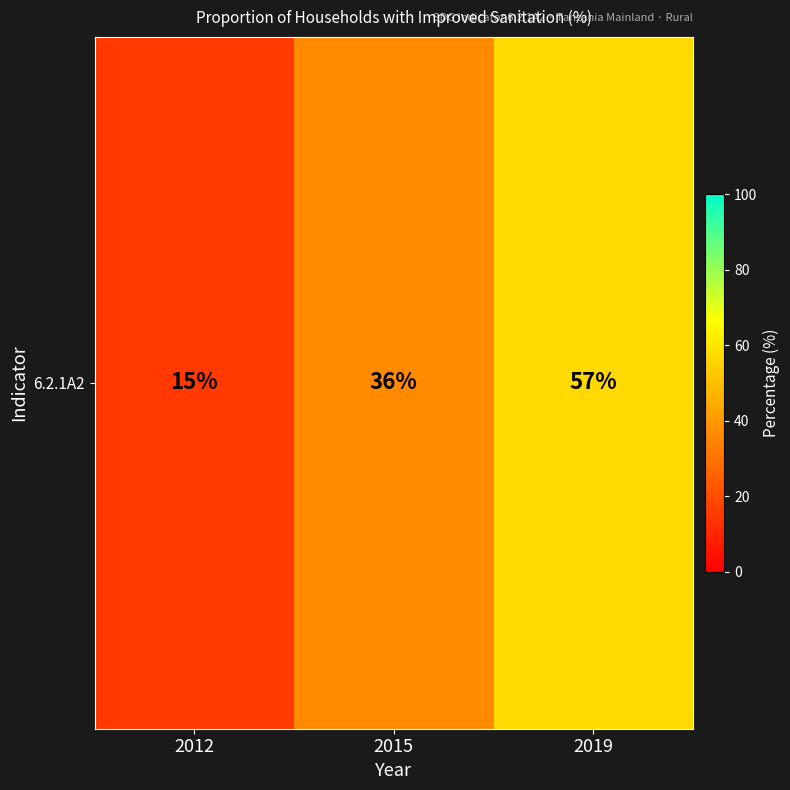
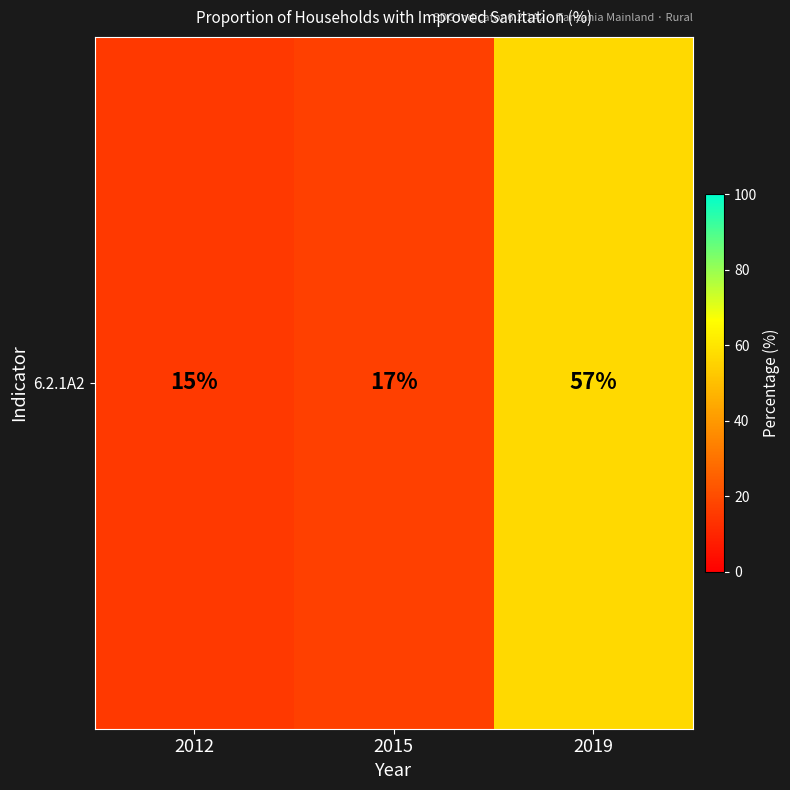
  {
    "6.2.1A2": {
      "2012": "15%",
-     "2015": "36%",
+     "2015": "17%",
      "2019": "57%"
    }
  }
